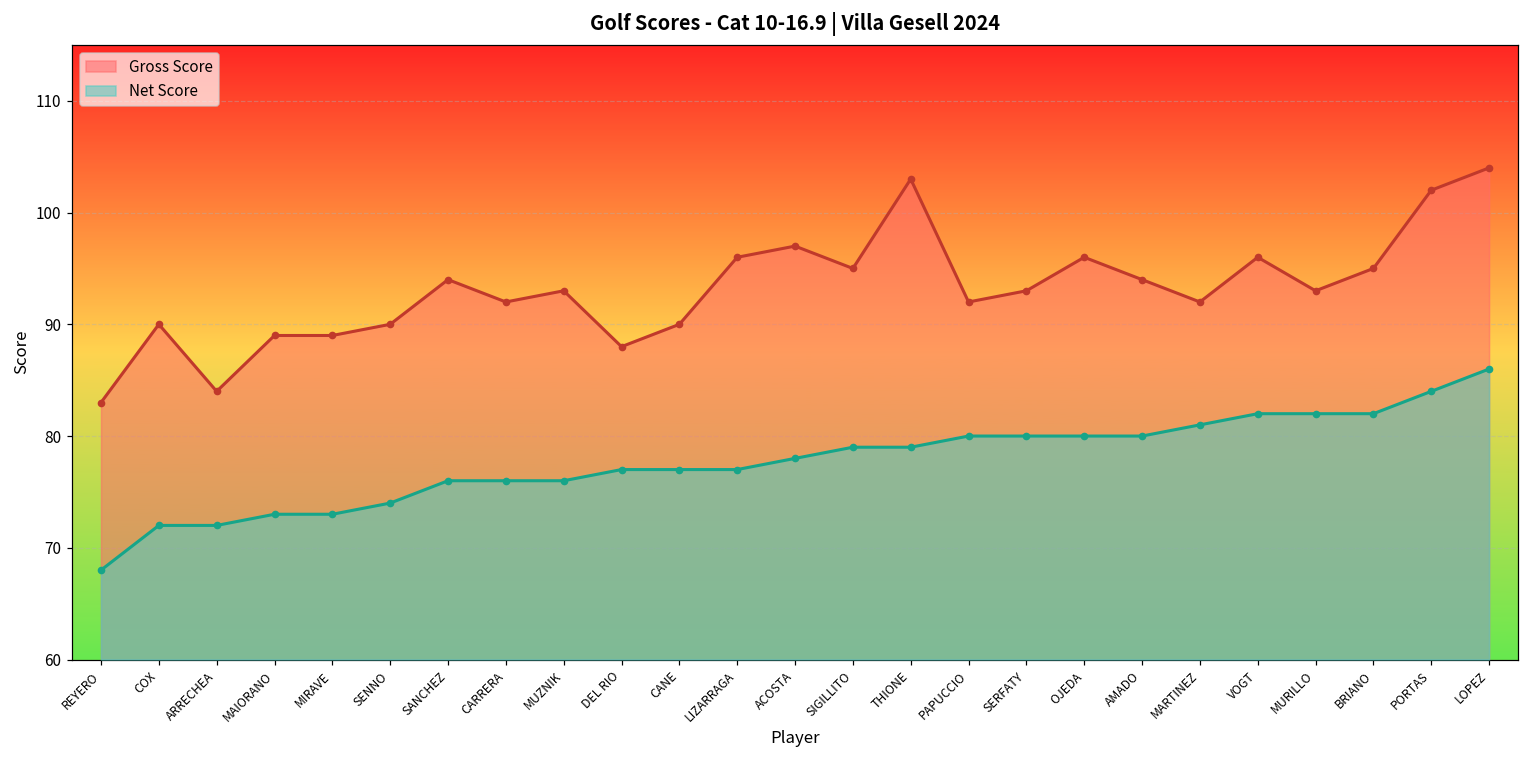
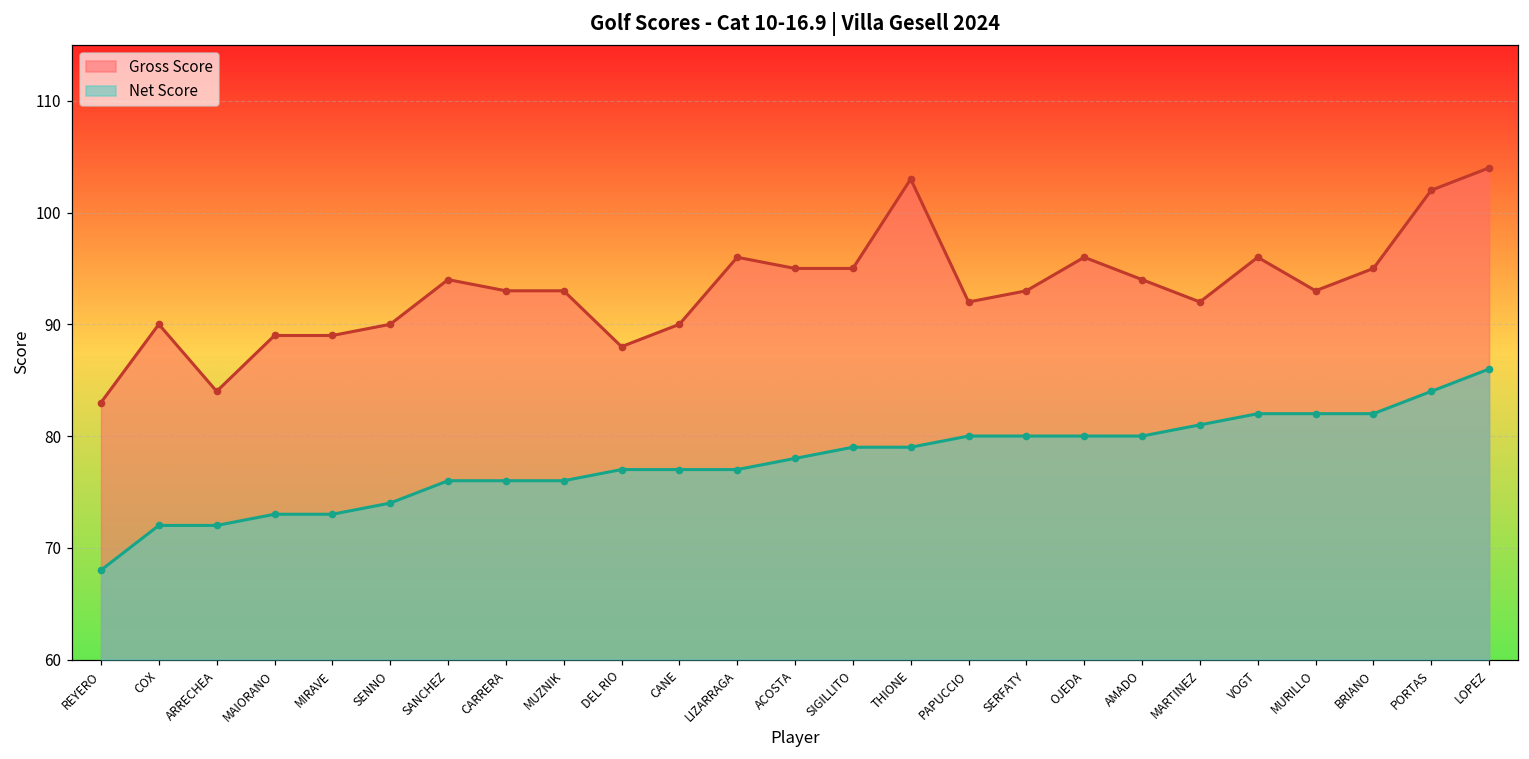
  {
    "Gross Score": {
      "REYERO": 83,
      "COX": 90,
      "ARRECHEA": 84,
      "MAIORANO": 89,
      "MIRAVE": 89,
      "SENNO": 90,
      "SANCHEZ": 94,
-     "CARRERA": 92,
+     "CARRERA": 93,
      "MUZNIK": 93,
      "DEL RIO": 88,
      "CANE": 90,
      "LIZARRAGA": 96,
-     "ACOSTA": 97,
+     "ACOSTA": 95,
      "SIGILLITO": 95,
      "THIONE": 103,
      "PAPUCCIO": 92,
      "SERFATY": 93,
      "OJEDA": 96,
      "AMADO": 94,
      "MARTINEZ": 92,
      "VOGT": 96,
      "MURILLO": 93,
      "BRIANO": 95,
      "PORTAS": 102,
      "LOPEZ": 104
    },
    "Net Score": {
      "REYERO": 68,
      "COX": 72,
      "ARRECHEA": 72,
      "MAIORANO": 73,
      "MIRAVE": 73,
      "SENNO": 74,
      "SANCHEZ": 76,
      "CARRERA": 76,
      "MUZNIK": 76,
      "DEL RIO": 77,
      "CANE": 77,
      "LIZARRAGA": 77,
      "ACOSTA": 78,
      "SIGILLITO": 79,
      "THIONE": 79,
      "PAPUCCIO": 80,
      "SERFATY": 80,
      "OJEDA": 80,
      "AMADO": 80,
      "MARTINEZ": 81,
      "VOGT": 82,
      "MURILLO": 82,
      "BRIANO": 82,
      "PORTAS": 84,
      "LOPEZ": 86
    }
  }
